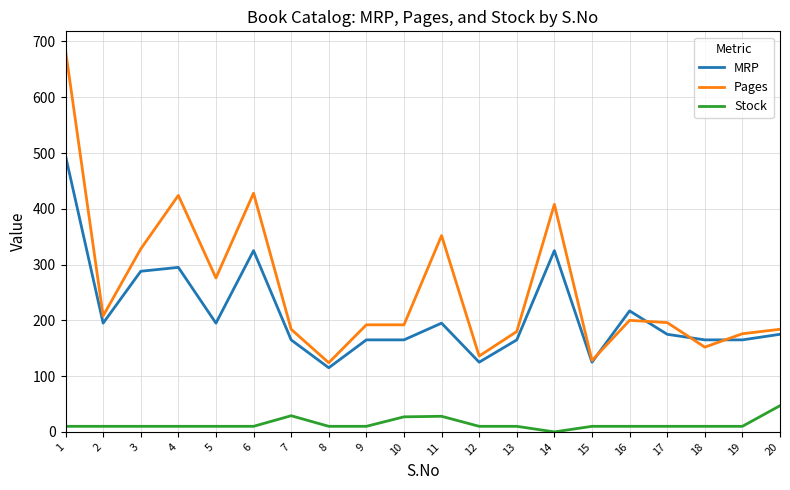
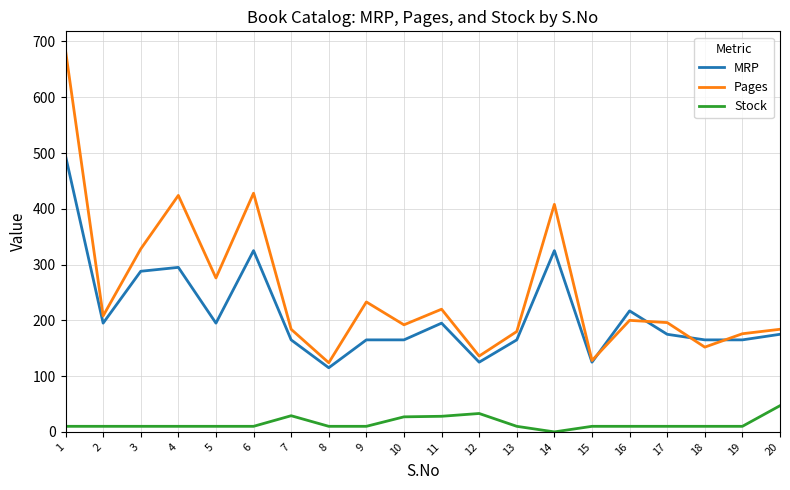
  {
    "MRP": {
      "1": 500,
      "2": 200,
      "3": 290,
      "4": 300,
      "5": 200,
      "6": 330,
      "7": 170,
      "8": 120,
      "9": 170,
      "10": 170,
      "11": 200,
      "12": 130,
      "13": 170,
      "14": 330,
      "16": 220,
      "17": 180,
      "18": 170,
      "19": 170,
      "20": 180
    },
    "Pages": {
      "1": 680,
      "2": 210,
      "3": 330,
      "4": 420,
      "5": 280,
      "6": 430,
      "7": 180,
      "8": 120,
-     "9": 190,
+     "9": 230,
      "10": 190,
-     "11": 350,
+     "11": 220,
      "12": 140,
      "13": 180,
      "14": 410,
      "16": 200,
      "17": 200,
      "18": 150,
      "19": 180,
      "20": 180
    },
    "Stock": {
      "1": 10,
      "2": 10,
      "3": 10,
      "4": 10,
      "5": 10,
      "6": 10,
      "7": 30,
      "8": 10,
      "9": 10,
      "10": 30,
      "11": 30,
-     "12": 10,
+     "12": 30,
      "13": 10,
      "14": 0,
      "15": 10,
      "16": 10,
      "17": 10,
      "18": 10,
      "19": 10,
      "20": 50
    }
  }
